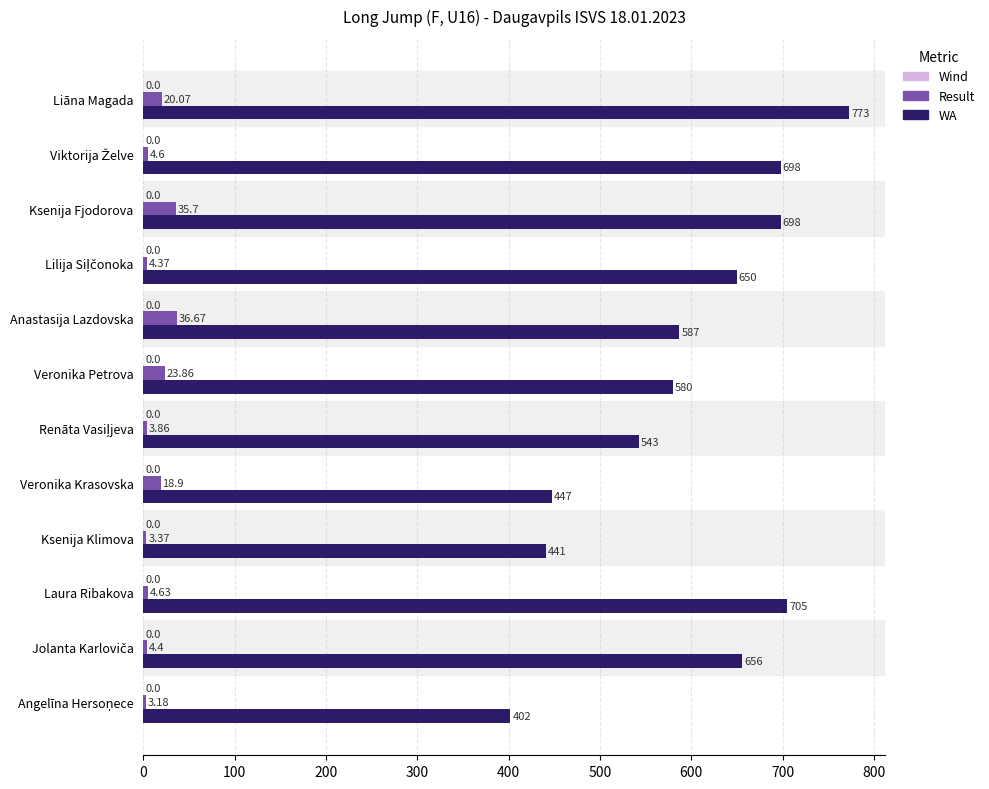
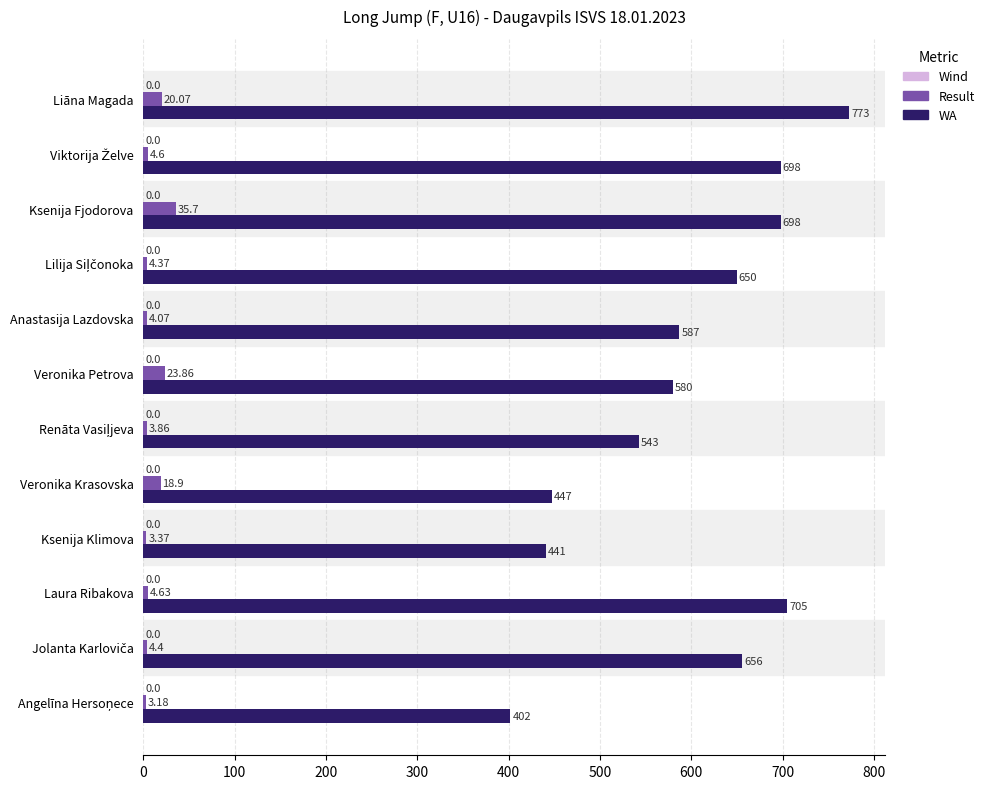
  {
    "WA": {
      "Liāna Magada": 773,
      "Viktorija Želve": 698,
      "Ksenija Fjodorova": 698,
      "Lilija Siļčonoka": 650,
      "Anastasija Lazdovska": 587,
      "Veronika Petrova": 580,
      "Renāta Vasiļjeva": 543,
      "Veronika Krasovska": 447,
      "Ksenija Klimova": 441,
      "Laura Ribakova": 705,
      "Jolanta Karloviča": 656,
      "Angelīna Hersoņece": 402
    },
    "Result": {
      "Liāna Magada": 20.07,
      "Viktorija Želve": 4.6,
      "Ksenija Fjodorova": 35.7,
      "Lilija Siļčonoka": 4.37,
-     "Anastasija Lazdovska": 36.67,
+     "Anastasija Lazdovska": 4.07,
      "Veronika Petrova": 23.86,
      "Renāta Vasiļjeva": 3.86,
      "Veronika Krasovska": 18.9,
      "Ksenija Klimova": 3.37,
      "Laura Ribakova": 4.63,
      "Jolanta Karloviča": 4.4,
      "Angelīna Hersoņece": 3.18
    },
    "Wind": {
      "Liāna Magada": 0.0,
      "Viktorija Želve": 0.0,
      "Ksenija Fjodorova": 0.0,
      "Lilija Siļčonoka": 0.0,
      "Anastasija Lazdovska": 0.0,
      "Veronika Petrova": 0.0,
      "Renāta Vasiļjeva": 0.0,
      "Veronika Krasovska": 0.0,
      "Ksenija Klimova": 0.0,
      "Laura Ribakova": 0.0,
      "Jolanta Karloviča": 0.0,
      "Angelīna Hersoņece": 0.0
    }
  }
